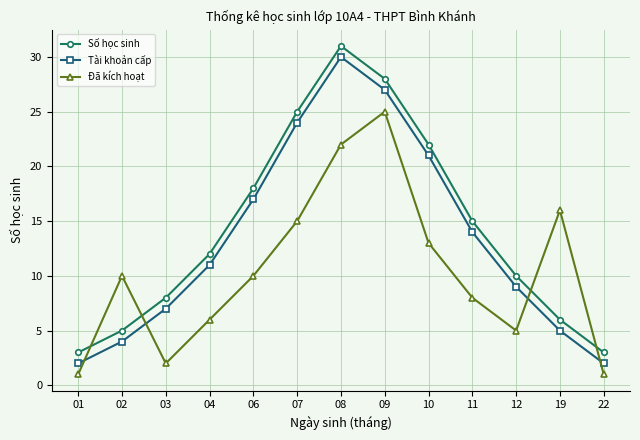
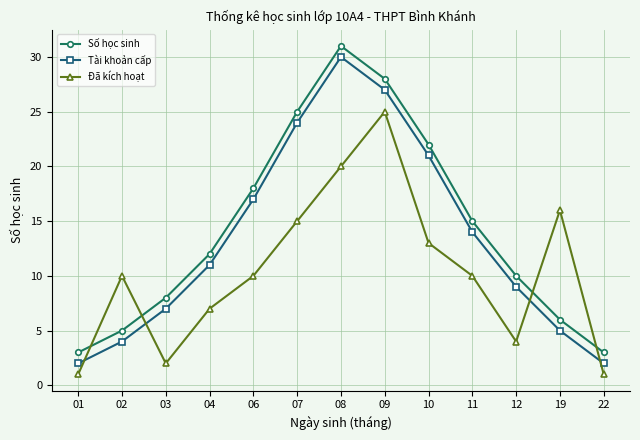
  {
    "Đã kích hoạt": {
      "01": 1,
      "02": 10,
      "03": 2,
-     "04": 6,
+     "04": 7,
      "06": 10,
      "07": 15,
-     "08": 22,
+     "08": 20,
      "09": 25,
      "10": 13,
-     "11": 8,
-     "12": 5,
+     "11": 10,
+     "12": 4,
      "19": 16,
      "22": 1
    }
  }
